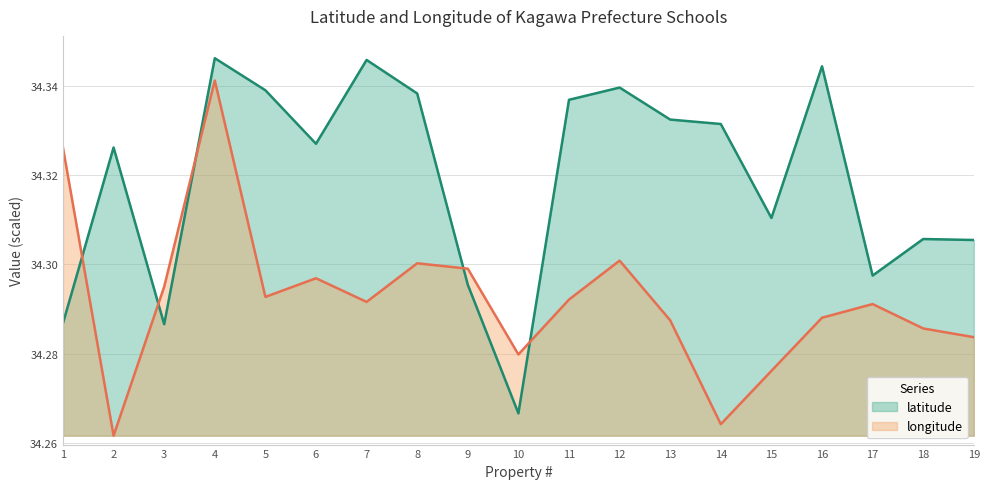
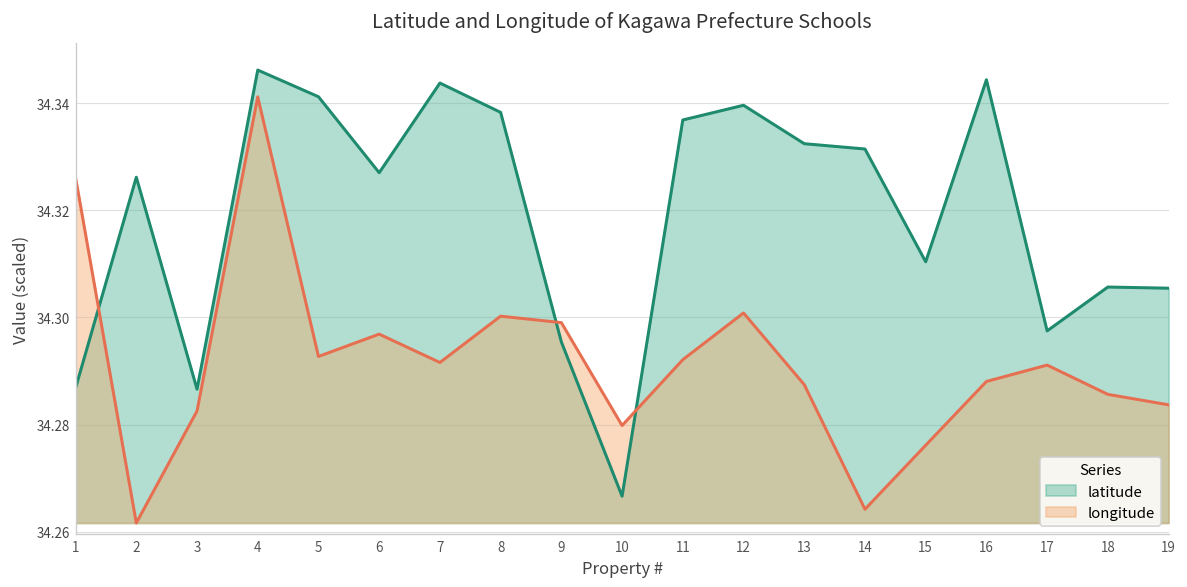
  {
    "latitude": {
      "1": 34.287,
      "2": 34.326,
      "3": 34.287,
      "4": 34.346,
-     "5": 34.339,
+     "5": 34.341,
      "6": 34.327,
-     "7": 34.346,
+     "7": 34.344,
      "8": 34.338,
      "9": 34.295,
      "10": 34.267,
      "11": 34.337,
      "12": 34.340,
      "13": 34.332,
      "14": 34.331,
      "15": 34.310,
      "16": 34.344,
      "17": 34.298,
      "18": 34.306,
      "19": 34.305
    },
    "longitude": {
      "1": 34.326,
      "2": 34.262,
-     "3": 34.295,
+     "3": 34.283,
      "4": 34.341,
      "5": 34.293,
      "6": 34.297,
      "7": 34.292,
      "8": 34.300,
      "9": 34.299,
      "10": 34.280,
      "11": 34.292,
      "12": 34.301,
      "13": 34.287,
      "14": 34.264,
      "15": 34.276,
      "16": 34.288,
      "17": 34.291,
      "18": 34.286,
      "19": 34.284
    }
  }
